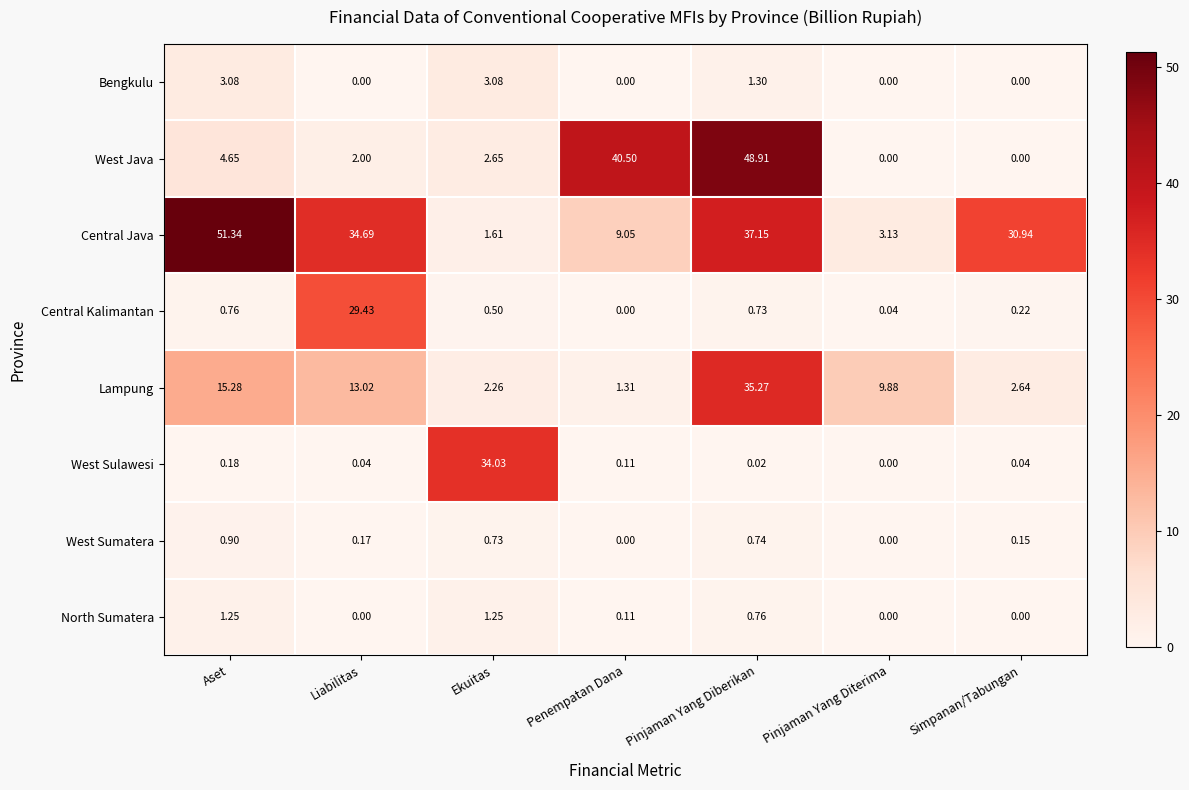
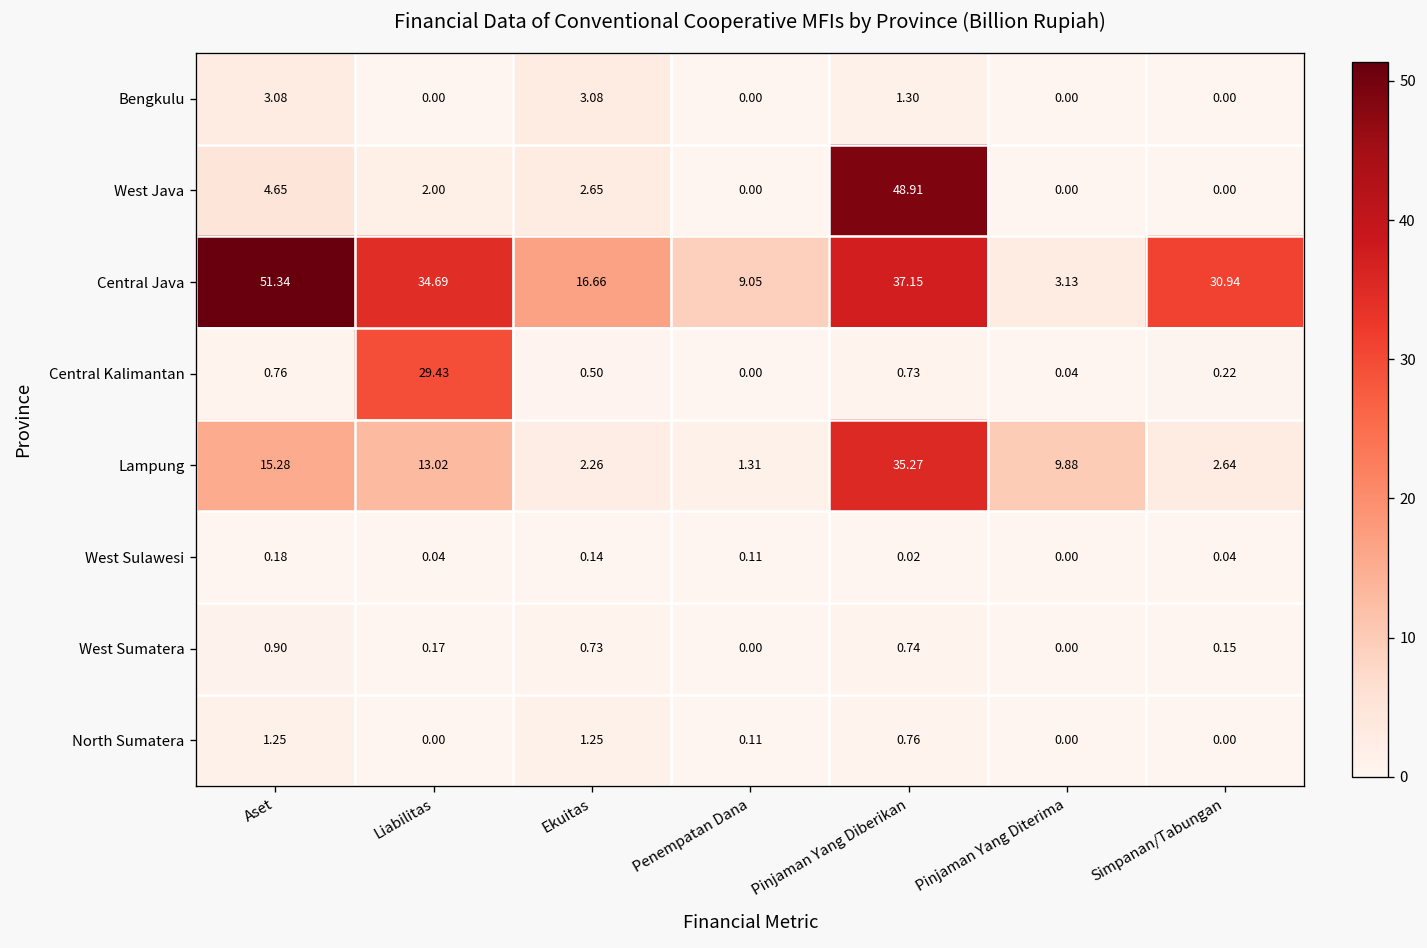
  {
    "Bengkulu": {
      "Aset": 3.08,
      "Liabilitas": 0.00,
      "Ekuitas": 3.08,
      "Penempatan Dana": 0.00,
      "Pinjaman Yang Diberikan": 1.30,
      "Pinjaman Yang Diterima": 0.00,
      "Simpanan/Tabungan": 0.00
    },
    "West Java": {
      "Aset": 4.65,
      "Liabilitas": 2.00,
      "Ekuitas": 2.65,
-     "Penempatan Dana": 40.50,
+     "Penempatan Dana": 0.00,
      "Pinjaman Yang Diberikan": 48.91,
      "Pinjaman Yang Diterima": 0.00,
      "Simpanan/Tabungan": 0.00
    },
    "Central Java": {
      "Aset": 51.34,
      "Liabilitas": 34.69,
-     "Ekuitas": 1.61,
+     "Ekuitas": 16.66,
      "Penempatan Dana": 9.05,
      "Pinjaman Yang Diberikan": 37.15,
      "Pinjaman Yang Diterima": 3.13,
      "Simpanan/Tabungan": 30.94
    },
    "Central Kalimantan": {
      "Aset": 0.76,
      "Liabilitas": 29.43,
      "Ekuitas": 0.50,
      "Penempatan Dana": 0.00,
      "Pinjaman Yang Diberikan": 0.73,
      "Pinjaman Yang Diterima": 0.04,
      "Simpanan/Tabungan": 0.22
    },
    "Lampung": {
      "Aset": 15.28,
      "Liabilitas": 13.02,
      "Ekuitas": 2.26,
      "Penempatan Dana": 1.31,
      "Pinjaman Yang Diberikan": 35.27,
      "Pinjaman Yang Diterima": 9.88,
      "Simpanan/Tabungan": 2.64
    },
    "West Sulawesi": {
      "Aset": 0.18,
      "Liabilitas": 0.04,
-     "Ekuitas": 34.03,
+     "Ekuitas": 0.14,
      "Penempatan Dana": 0.11,
      "Pinjaman Yang Diberikan": 0.02,
      "Pinjaman Yang Diterima": 0.00,
      "Simpanan/Tabungan": 0.04
    },
    "West Sumatera": {
      "Aset": 0.90,
      "Liabilitas": 0.17,
      "Ekuitas": 0.73,
      "Penempatan Dana": 0.00,
      "Pinjaman Yang Diberikan": 0.74,
      "Pinjaman Yang Diterima": 0.00,
      "Simpanan/Tabungan": 0.15
    },
    "North Sumatera": {
      "Aset": 1.25,
      "Liabilitas": 0.00,
      "Ekuitas": 1.25,
      "Penempatan Dana": 0.11,
      "Pinjaman Yang Diberikan": 0.76,
      "Pinjaman Yang Diterima": 0.00,
      "Simpanan/Tabungan": 0.00
    }
  }
